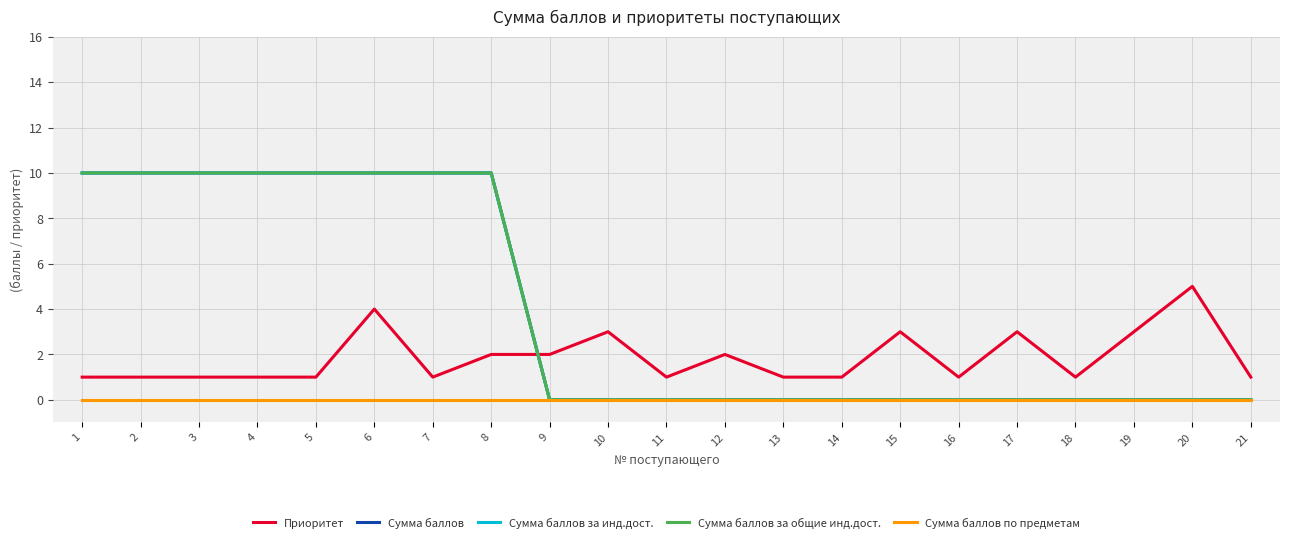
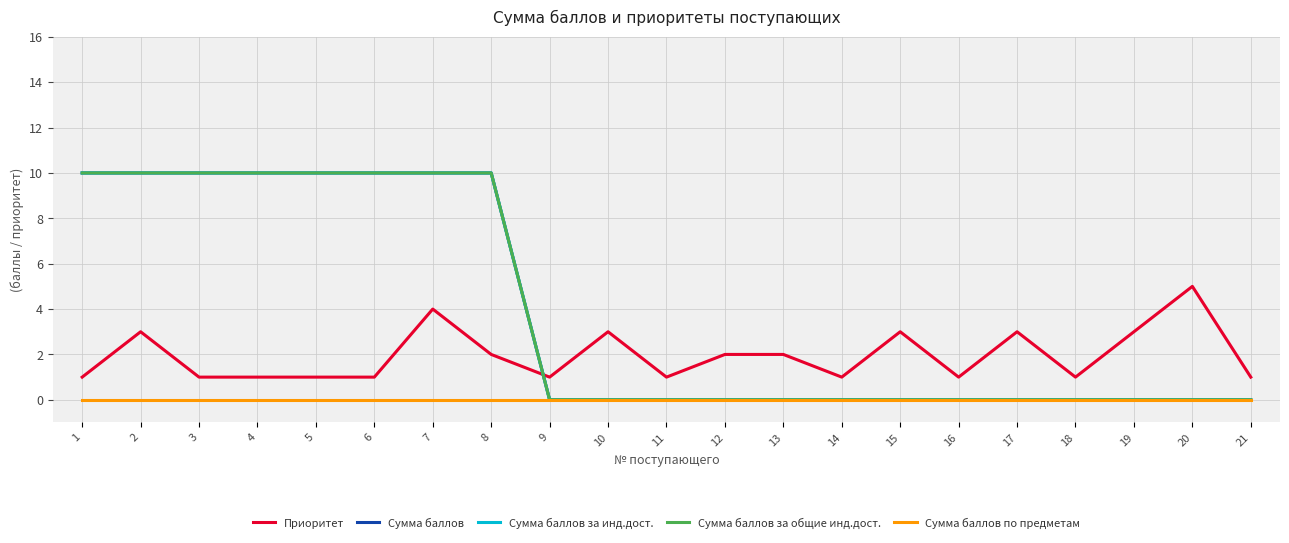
  {
    "Приоритет": {
      "1": 1,
-     "2": 1,
+     "2": 3,
      "3": 1,
      "4": 1,
      "5": 1,
-     "6": 4,
-     "7": 1,
+     "6": 1,
+     "7": 4,
      "8": 2,
-     "9": 2,
+     "9": 1,
      "10": 3,
      "11": 1,
      "12": 2,
-     "13": 1,
+     "13": 2,
      "14": 1,
      "15": 3,
      "16": 1,
      "17": 3,
      "18": 1,
      "19": 3,
      "20": 5,
      "21": 1
    },
    "Сумма баллов за общие инд.дост.": {
      "1": 10,
      "2": 10,
      "3": 10,
      "4": 10,
      "5": 10,
      "6": 10,
      "7": 10,
      "8": 10
    },
    "Сумма баллов по предметам": {
      "1": 0,
      "2": 0,
      "3": 0,
      "4": 0,
      "5": 0,
      "6": 0,
      "7": 0,
      "8": 0
    }
  }
